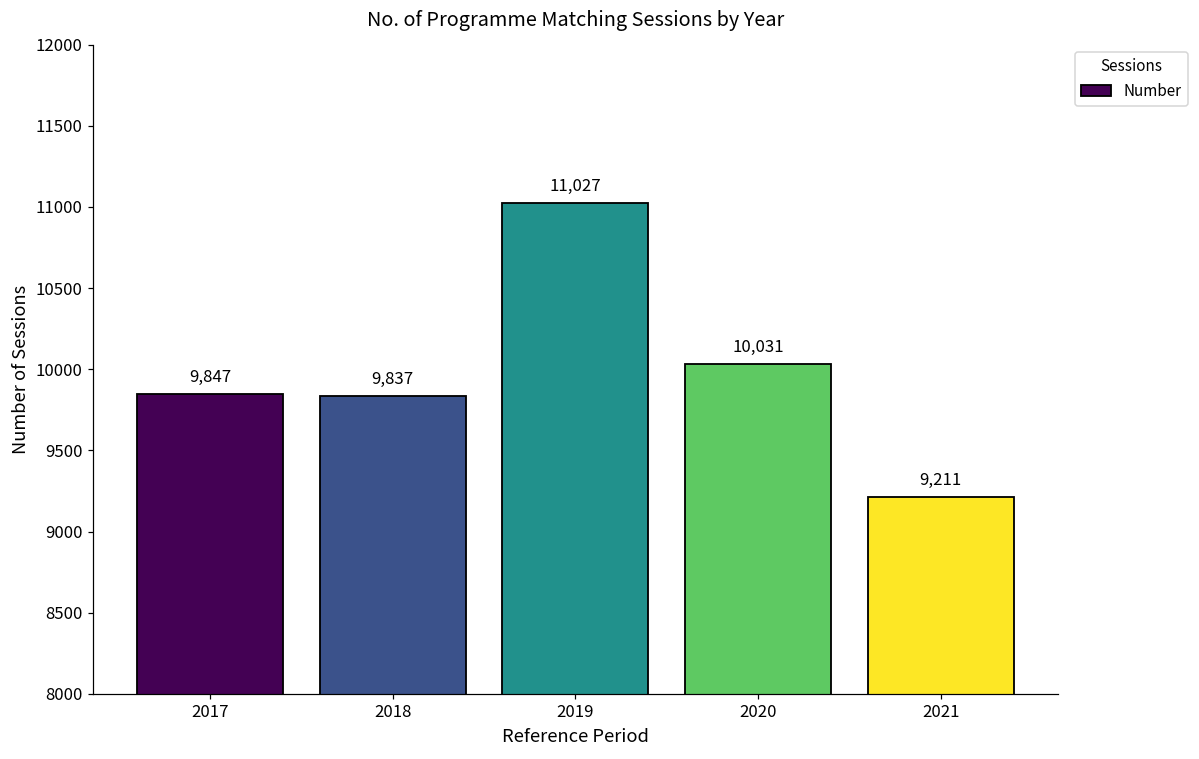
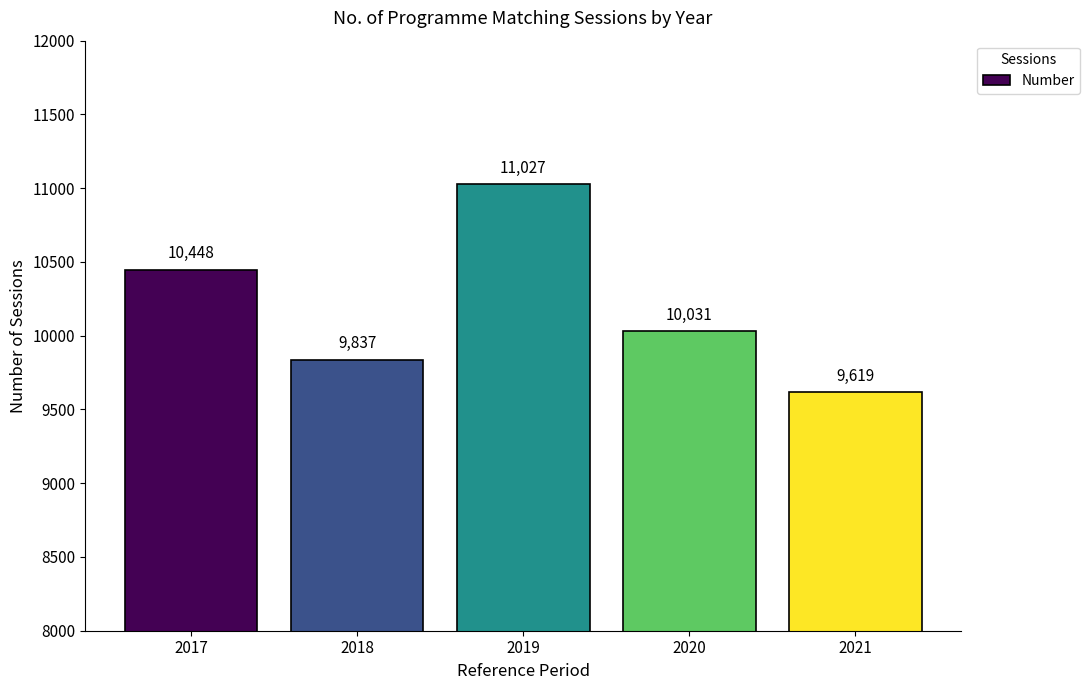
  {
-   "2017": "9,847",
+   "2017": "10,448",
    "2018": "9,837",
    "2019": "11,027",
    "2020": "10,031",
-   "2021": "9,211"
+   "2021": "9,619"
  }
